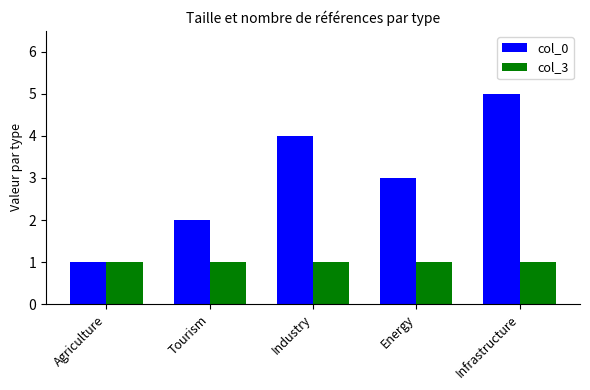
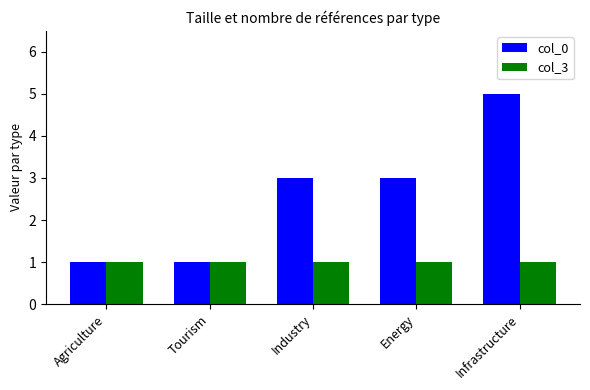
  {
    "col_0": {
      "Agriculture": 1,
-     "Tourism": 2,
-     "Industry": 4,
+     "Tourism": 1,
+     "Industry": 3,
      "Energy": 3,
      "Infrastructure": 5
    },
    "col_3": {
      "Agriculture": 1,
      "Tourism": 1,
      "Industry": 1,
      "Energy": 1,
      "Infrastructure": 1
    }
  }
